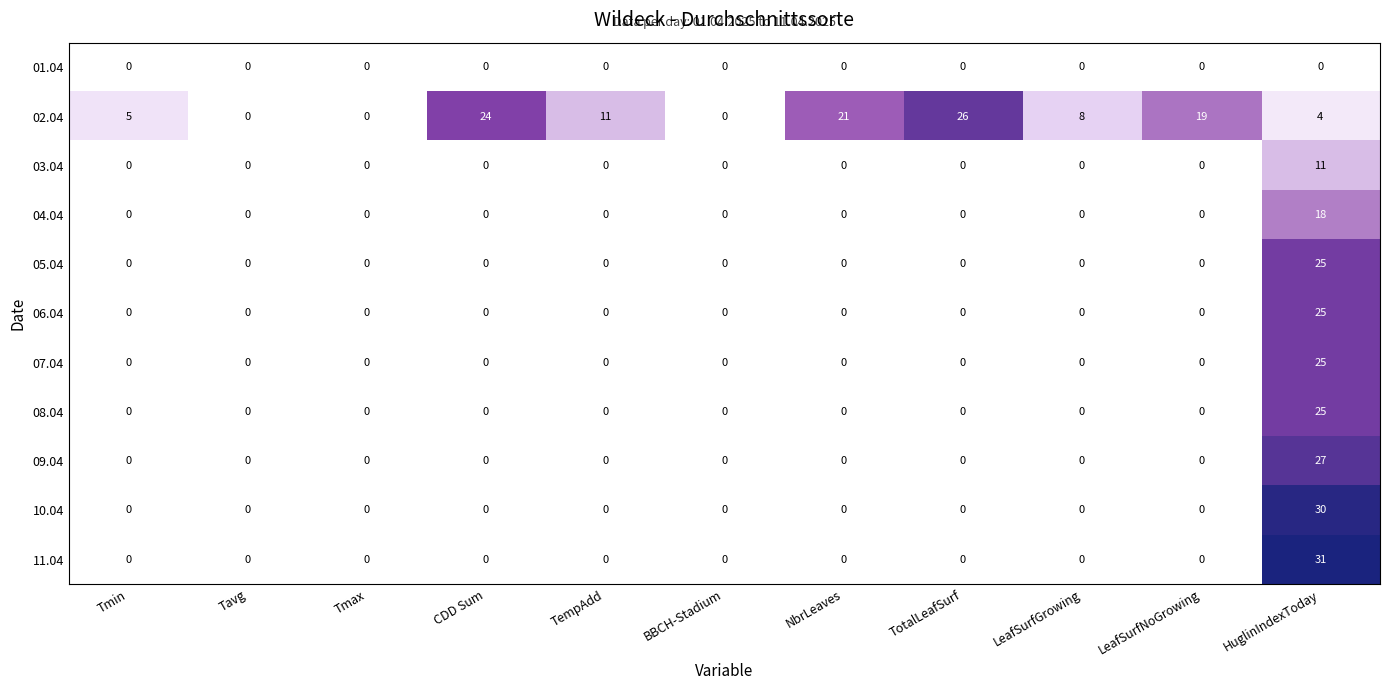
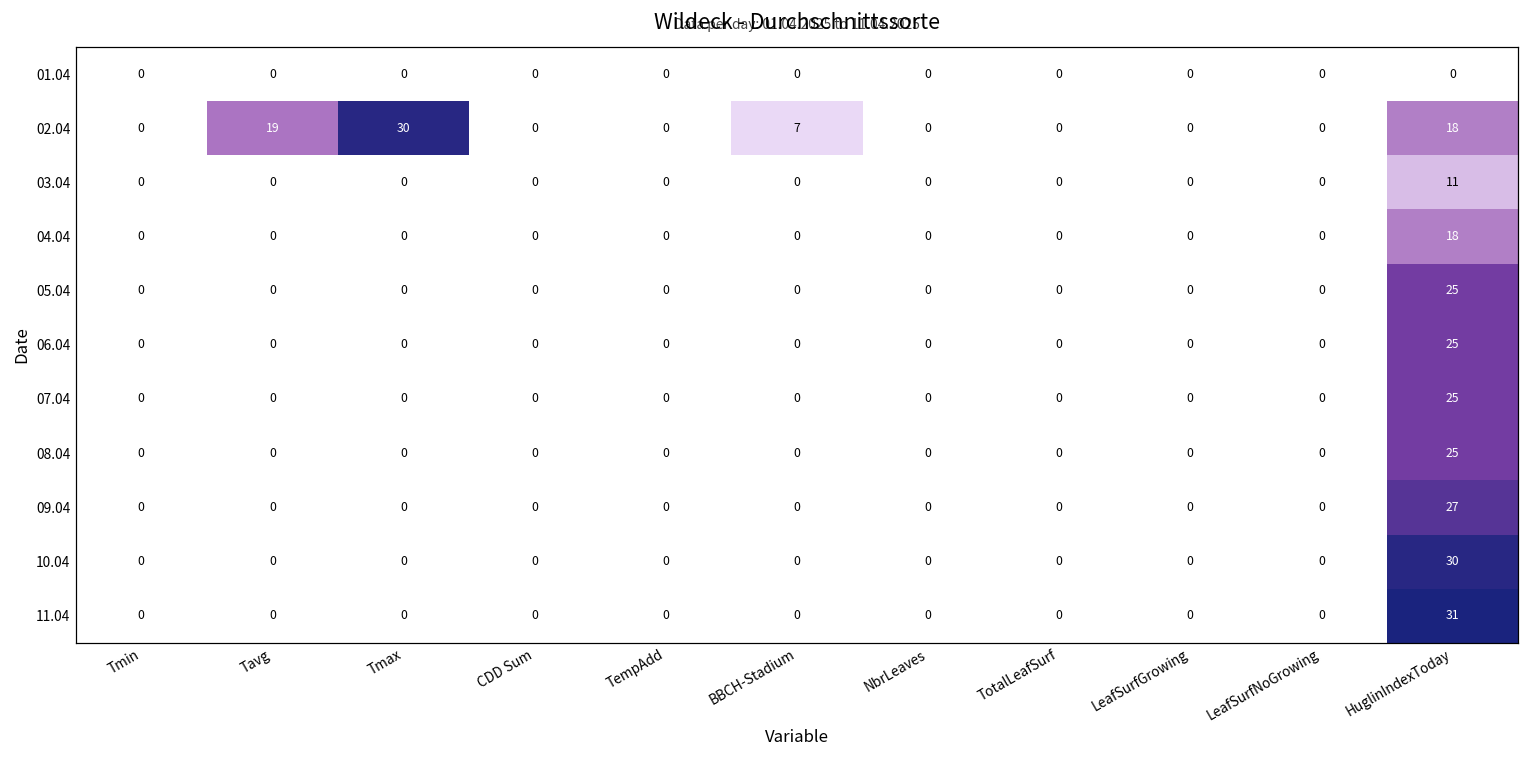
  {
    "01.04": {
      "Tmin": 0,
      "Tavg": 0,
      "Tmax": 0,
      "CDD Sum": 0,
      "TempAdd": 0,
      "BBCH-Stadium": 0,
      "NbrLeaves": 0,
      "TotalLeafSurf": 0,
      "LeafSurfGrowing": 0,
      "LeafSurfNoGrowing": 0,
      "HuglinIndexToday": 0
    },
    "02.04": {
-     "Tmin": 5,
-     "Tavg": 0,
-     "Tmax": 0,
-     "CDD Sum": 24,
-     "TempAdd": 11,
-     "BBCH-Stadium": 0,
-     "NbrLeaves": 21,
-     "TotalLeafSurf": 26,
-     "LeafSurfGrowing": 8,
-     "LeafSurfNoGrowing": 19,
-     "HuglinIndexToday": 4
+     "Tmin": 0,
+     "Tavg": 19,
+     "Tmax": 30,
+     "CDD Sum": 0,
+     "TempAdd": 0,
+     "BBCH-Stadium": 7,
+     "NbrLeaves": 0,
+     "TotalLeafSurf": 0,
+     "LeafSurfGrowing": 0,
+     "LeafSurfNoGrowing": 0,
+     "HuglinIndexToday": 18
    },
    "03.04": {
      "Tmin": 0,
      "Tavg": 0,
      "Tmax": 0,
      "CDD Sum": 0,
      "TempAdd": 0,
      "BBCH-Stadium": 0,
      "NbrLeaves": 0,
      "TotalLeafSurf": 0,
      "LeafSurfGrowing": 0,
      "LeafSurfNoGrowing": 0,
      "HuglinIndexToday": 11
    },
    "04.04": {
      "Tmin": 0,
      "Tavg": 0,
      "Tmax": 0,
      "CDD Sum": 0,
      "TempAdd": 0,
      "BBCH-Stadium": 0,
      "NbrLeaves": 0,
      "TotalLeafSurf": 0,
      "LeafSurfGrowing": 0,
      "LeafSurfNoGrowing": 0,
      "HuglinIndexToday": 18
    },
    "05.04": {
      "Tmin": 0,
      "Tavg": 0,
      "Tmax": 0,
      "CDD Sum": 0,
      "TempAdd": 0,
      "BBCH-Stadium": 0,
      "NbrLeaves": 0,
      "TotalLeafSurf": 0,
      "LeafSurfGrowing": 0,
      "LeafSurfNoGrowing": 0,
      "HuglinIndexToday": 25
    },
    "06.04": {
      "Tmin": 0,
      "Tavg": 0,
      "Tmax": 0,
      "CDD Sum": 0,
      "TempAdd": 0,
      "BBCH-Stadium": 0,
      "NbrLeaves": 0,
      "TotalLeafSurf": 0,
      "LeafSurfGrowing": 0,
      "LeafSurfNoGrowing": 0,
      "HuglinIndexToday": 25
    },
    "07.04": {
      "Tmin": 0,
      "Tavg": 0,
      "Tmax": 0,
      "CDD Sum": 0,
      "TempAdd": 0,
      "BBCH-Stadium": 0,
      "NbrLeaves": 0,
      "TotalLeafSurf": 0,
      "LeafSurfGrowing": 0,
      "LeafSurfNoGrowing": 0,
      "HuglinIndexToday": 25
    },
    "08.04": {
      "Tmin": 0,
      "Tavg": 0,
      "Tmax": 0,
      "CDD Sum": 0,
      "TempAdd": 0,
      "BBCH-Stadium": 0,
      "NbrLeaves": 0,
      "TotalLeafSurf": 0,
      "LeafSurfGrowing": 0,
      "LeafSurfNoGrowing": 0,
      "HuglinIndexToday": 25
    },
    "09.04": {
      "Tmin": 0,
      "Tavg": 0,
      "Tmax": 0,
      "CDD Sum": 0,
      "TempAdd": 0,
      "BBCH-Stadium": 0,
      "NbrLeaves": 0,
      "TotalLeafSurf": 0,
      "LeafSurfGrowing": 0,
      "LeafSurfNoGrowing": 0,
      "HuglinIndexToday": 27
    },
    "10.04": {
      "Tmin": 0,
      "Tavg": 0,
      "Tmax": 0,
      "CDD Sum": 0,
      "TempAdd": 0,
      "BBCH-Stadium": 0,
      "NbrLeaves": 0,
      "TotalLeafSurf": 0,
      "LeafSurfGrowing": 0,
      "LeafSurfNoGrowing": 0,
      "HuglinIndexToday": 30
    },
    "11.04": {
      "Tmin": 0,
      "Tavg": 0,
      "Tmax": 0,
      "CDD Sum": 0,
      "TempAdd": 0,
      "BBCH-Stadium": 0,
      "NbrLeaves": 0,
      "TotalLeafSurf": 0,
      "LeafSurfGrowing": 0,
      "LeafSurfNoGrowing": 0,
      "HuglinIndexToday": 31
    }
  }
